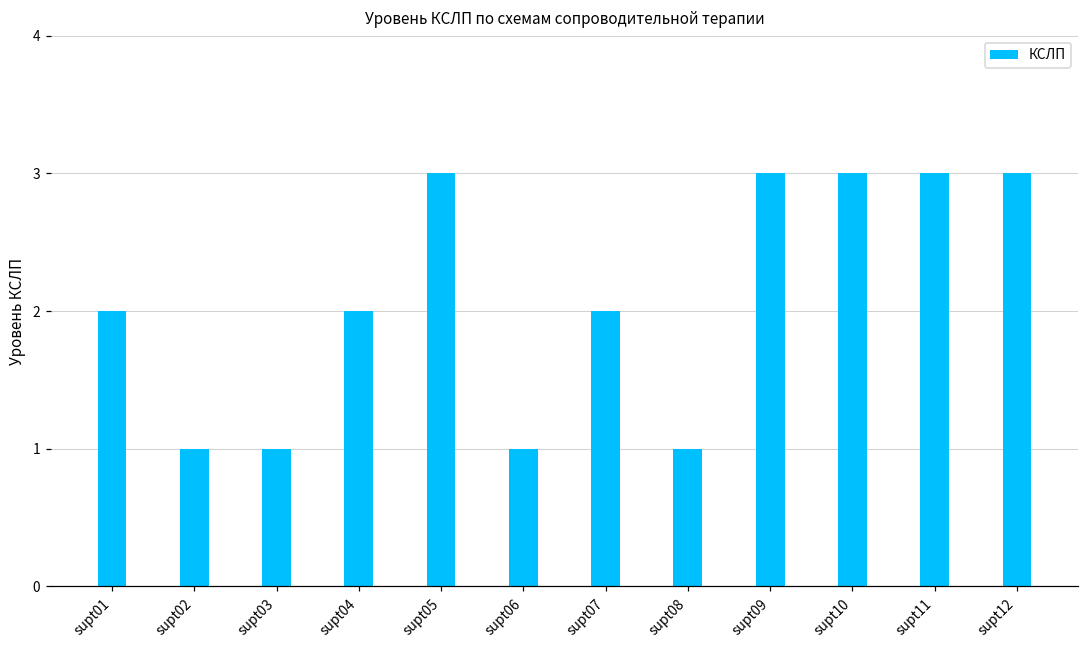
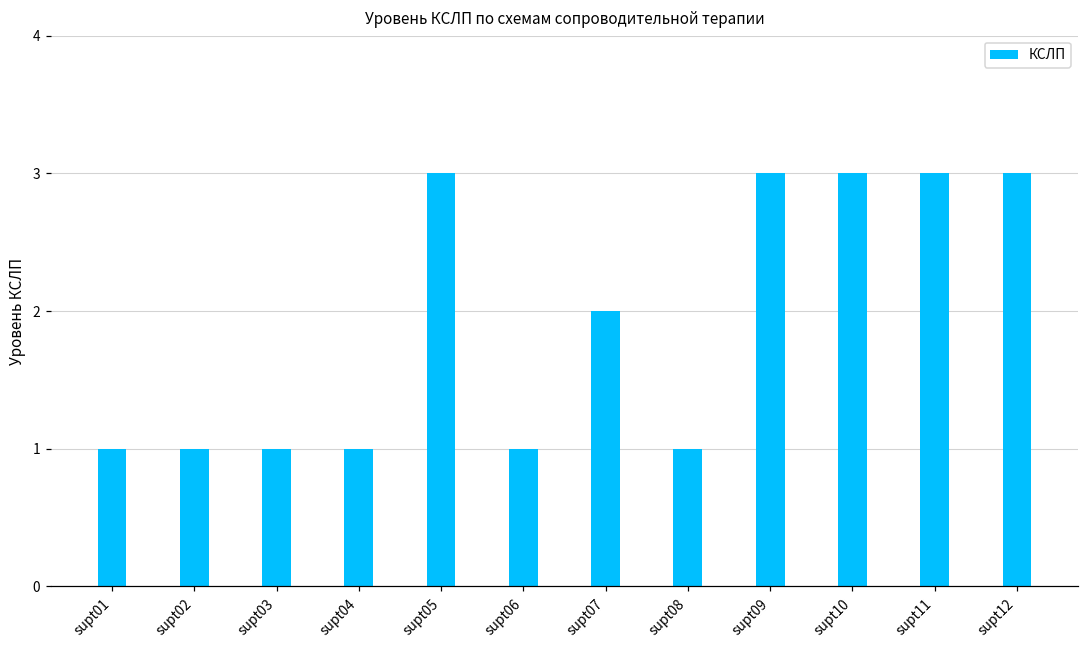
  {
-   "supt01": 2,
+   "supt01": 1,
    "supt02": 1,
    "supt03": 1,
-   "supt04": 2,
+   "supt04": 1,
    "supt05": 3,
    "supt06": 1,
    "supt07": 2,
    "supt08": 1,
    "supt09": 3,
    "supt10": 3,
    "supt11": 3,
    "supt12": 3
  }
